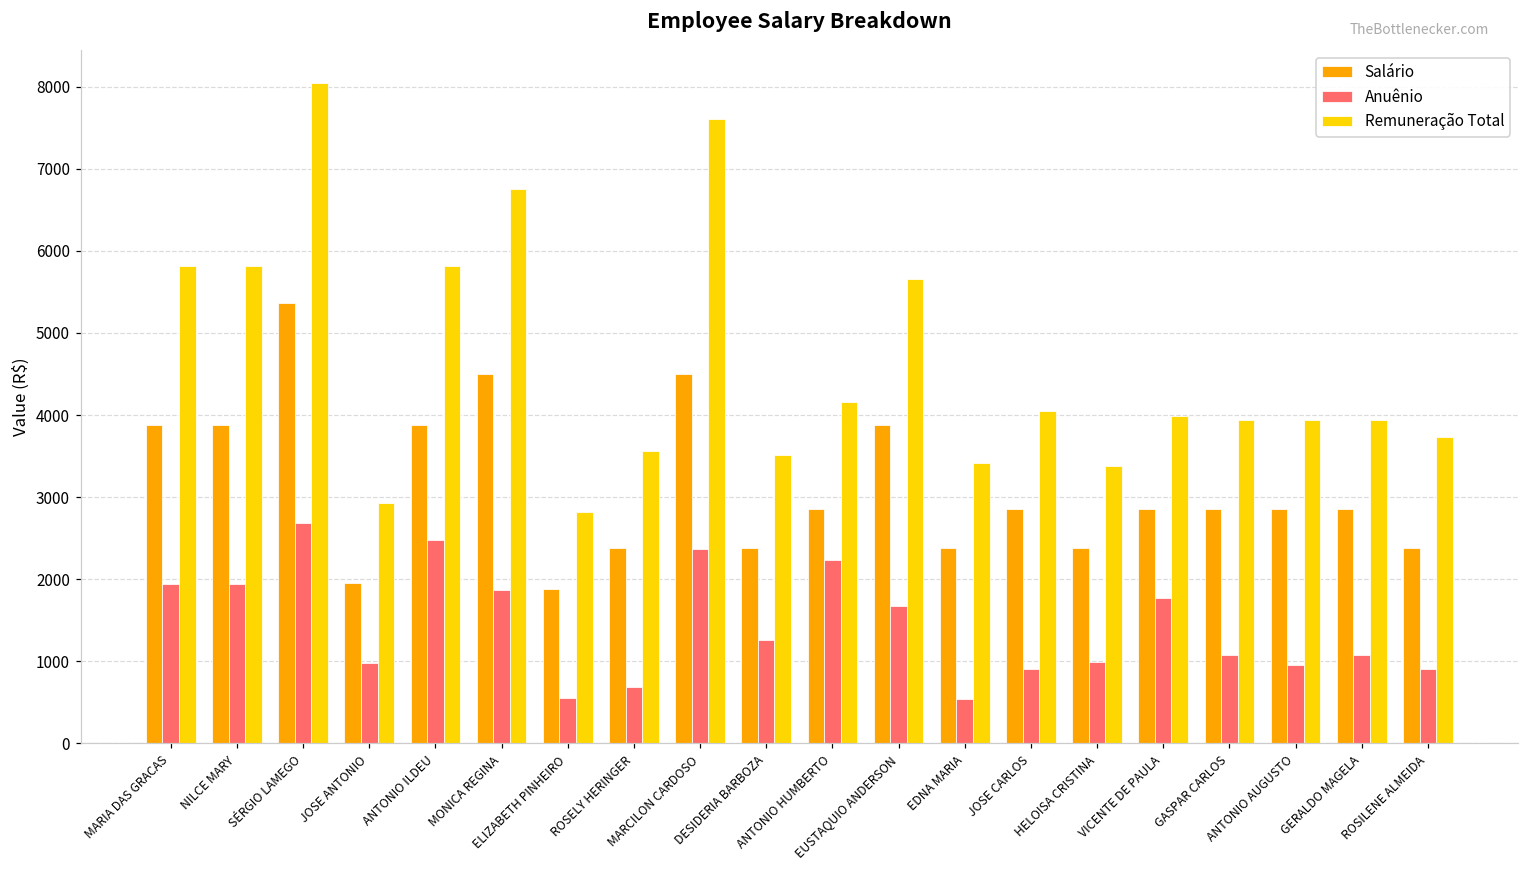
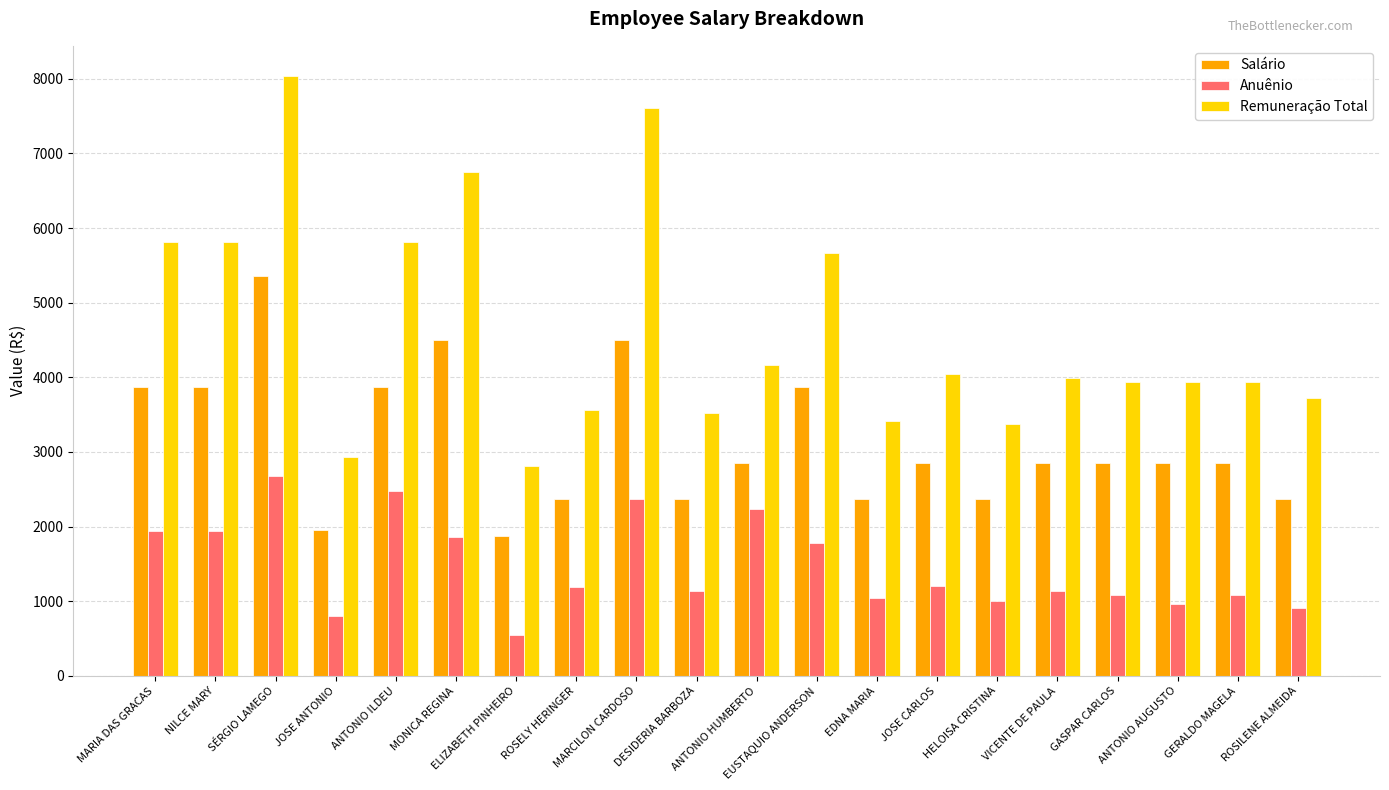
  {
    "Anuênio": {
      "MARIA DAS GRACAS": 1900,
      "NILCE MARY": 1900,
      "SÉRGIO LAMEGO": 2700,
-     "JOSE ANTONIO": 1000,
+     "JOSE ANTONIO": 800,
      "ANTONIO ILDEU": 2500,
      "MONICA REGINA": 1900,
      "ELIZABETH PINHEIRO": 600,
-     "ROSELY HERINGER": 700,
+     "ROSELY HERINGER": 1200,
      "MARCILON CARDOSO": 2400,
-     "DESIDERIA BARBOZA": 1300,
+     "DESIDERIA BARBOZA": 1100,
      "ANTONIO HUMBERTO": 2200,
-     "EUSTAQUIO ANDERSON": 1700,
-     "EDNA MARIA": 500,
-     "JOSE CARLOS": 900,
+     "EUSTAQUIO ANDERSON": 1800,
+     "EDNA MARIA": 1000,
+     "JOSE CARLOS": 1200,
      "HELOISA CRISTINA": 1000,
-     "VICENTE DE PAULA": 1800,
+     "VICENTE DE PAULA": 1100,
      "GASPAR CARLOS": 1100,
      "ANTONIO AUGUSTO": 1000,
      "GERALDO MAGELA": 1100,
      "ROSILENE ALMEIDA": 900
    }
  }
